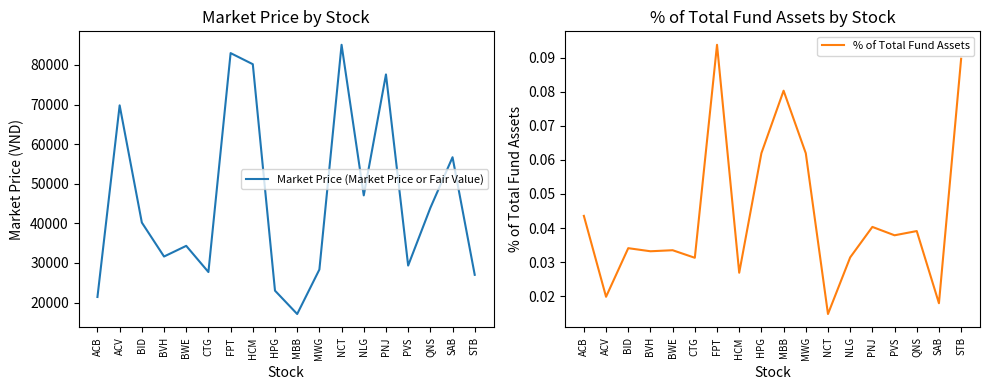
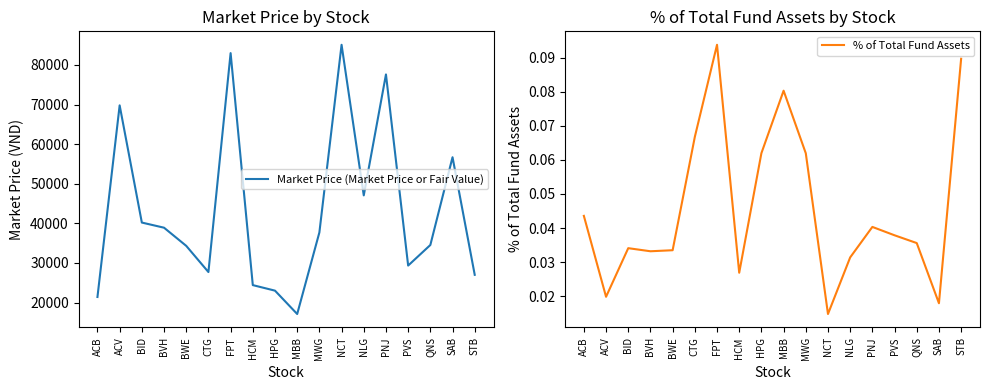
  {
    "Market Price by Stock": {
      "ACB": 21000,
      "ACV": 70000,
      "BID": 40000,
-     "BVH": 32000,
+     "BVH": 39000,
      "BWE": 34000,
      "CTG": 28000,
      "FPT": 83000,
-     "HCM": 80000,
+     "HCM": 24000,
      "HPG": 23000,
      "MBB": 17000,
-     "MWG": 28000,
+     "MWG": 38000,
      "NCT": 85000,
      "NLG": 47000,
      "PNJ": 78000,
      "PVS": 29000,
-     "QNS": 44000,
+     "QNS": 35000,
      "SAB": 57000,
      "STB": 27000
    },
    "% of Total Fund Assets by Stock": {
      "ACB": 0.044,
      "ACV": 0.020,
      "BID": 0.034,
      "BVH": 0.033,
      "BWE": 0.033,
-     "CTG": 0.031,
+     "CTG": 0.067,
      "FPT": 0.094,
      "HCM": 0.027,
      "HPG": 0.062,
      "MBB": 0.080,
      "MWG": 0.062,
      "NCT": 0.015,
      "NLG": 0.031,
      "PNJ": 0.040,
      "PVS": 0.038,
-     "QNS": 0.039,
+     "QNS": 0.036,
      "SAB": 0.018,
      "STB": 0.090
    }
  }
